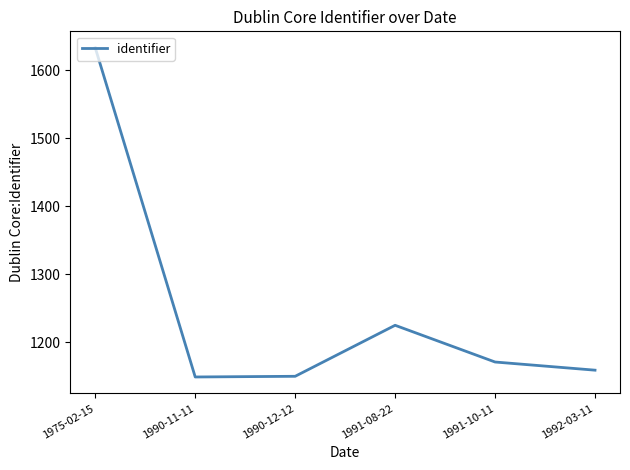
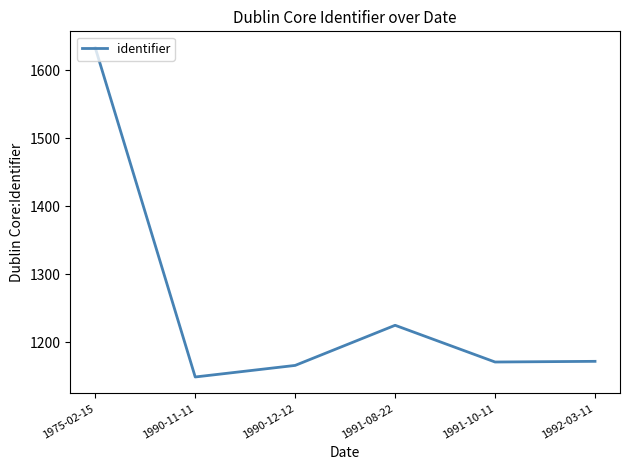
  {
    "1990-11-11": 1150,
-   "1990-12-12": 1150,
+   "1990-12-12": 1170,
    "1991-08-22": 1230,
    "1991-10-11": 1170,
-   "1992-03-11": 1160
+   "1992-03-11": 1170
  }
